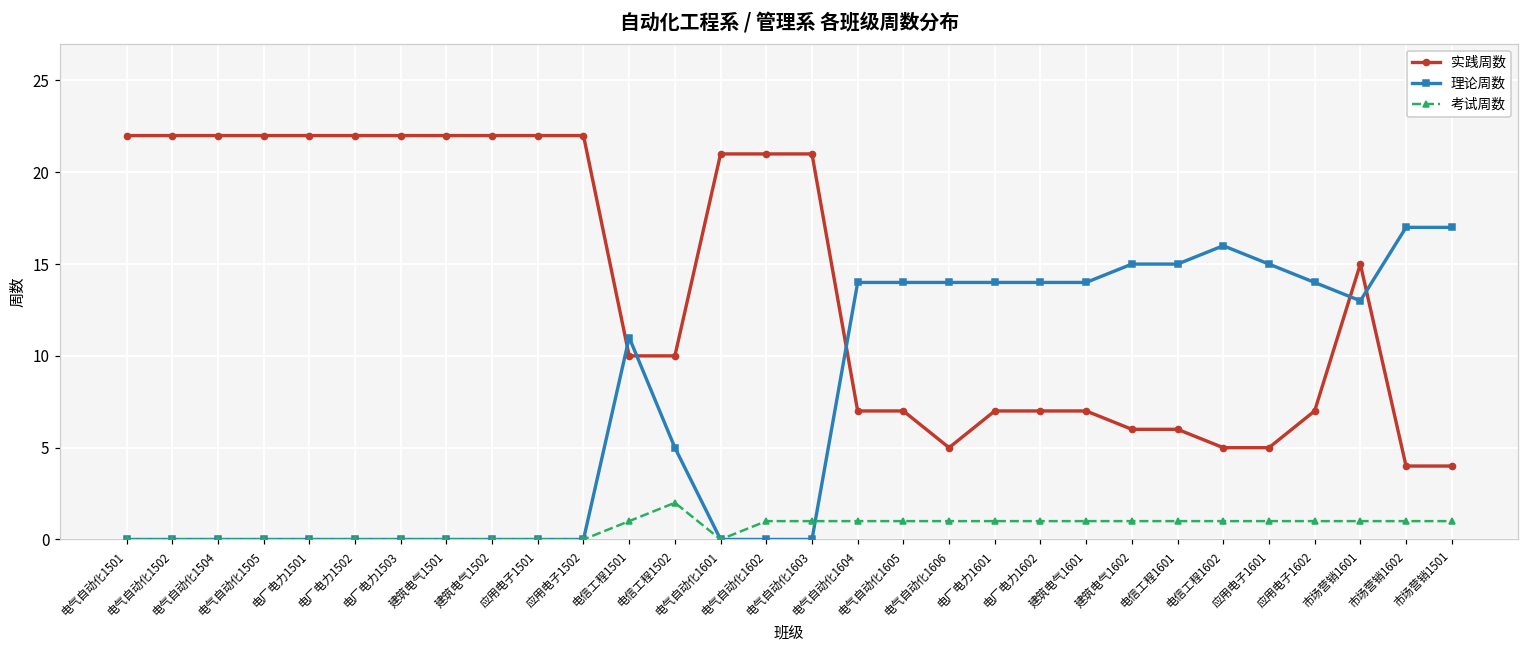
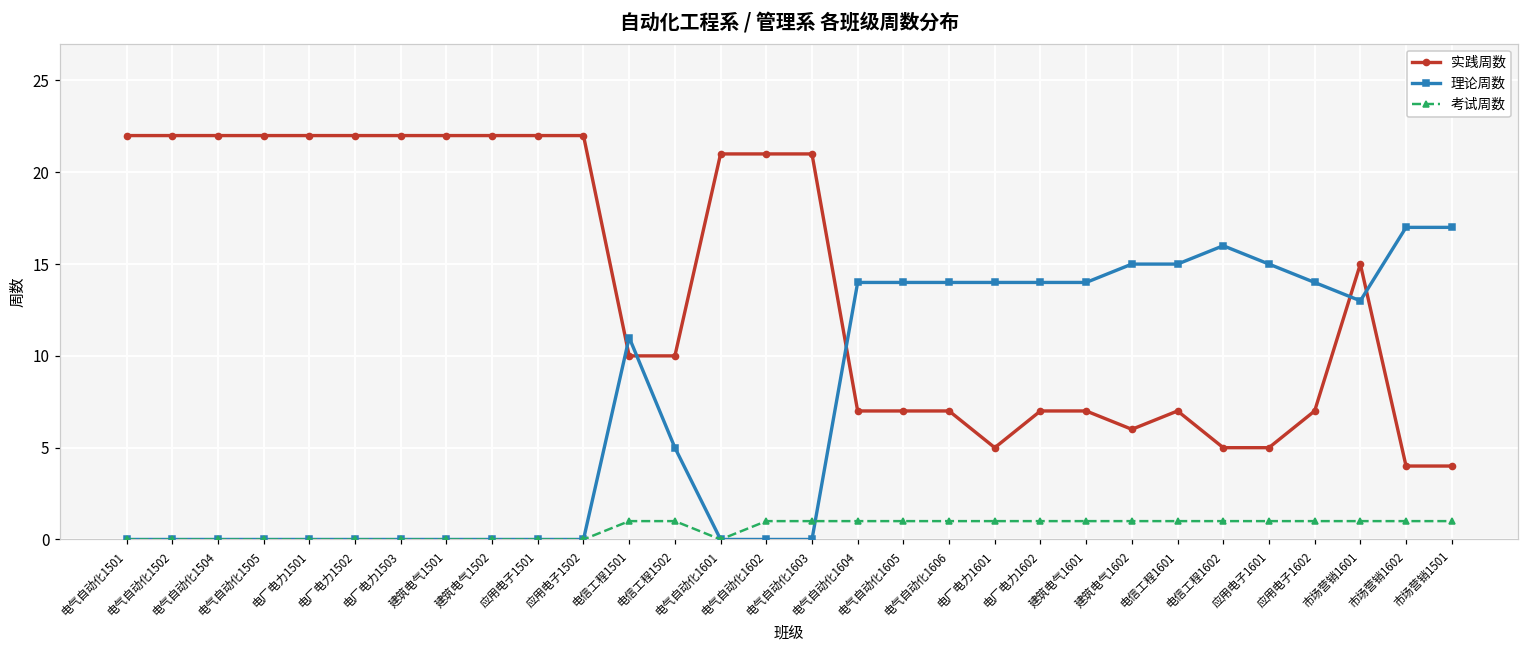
  {
    "实践周数": {
      "电气自动化1501": 22,
      "电气自动化1502": 22,
      "电气自动化1504": 22,
      "电气自动化1505": 22,
      "电厂电力1501": 22,
      "电厂电力1502": 22,
      "电厂电力1503": 22,
      "建筑电气1501": 22,
      "建筑电气1502": 22,
      "应用电子1501": 22,
      "应用电子1502": 22,
      "电信工程1501": 10,
      "电信工程1502": 10,
      "电气自动化1601": 21,
      "电气自动化1602": 21,
      "电气自动化1603": 21,
      "电气自动化1604": 7,
      "电气自动化1605": 7,
-     "电气自动化1606": 5,
-     "电厂电力1601": 7,
+     "电气自动化1606": 7,
+     "电厂电力1601": 5,
      "电厂电力1602": 7,
      "建筑电气1601": 7,
      "建筑电气1602": 6,
-     "电信工程1601": 6,
+     "电信工程1601": 7,
      "电信工程1602": 5,
      "应用电子1601": 5,
      "应用电子1602": 7,
      "市场营销1601": 15,
      "市场营销1602": 4,
      "市场营销1501": 4
    },
    "理论周数": {
      "电信工程1501": 11,
      "电信工程1502": 5,
      "电气自动化1602": 0,
      "电气自动化1603": 0,
      "电气自动化1604": 14,
      "电气自动化1605": 14,
      "电气自动化1606": 14,
      "电厂电力1601": 14,
      "电厂电力1602": 14,
      "建筑电气1601": 14,
      "建筑电气1602": 15,
      "电信工程1601": 15,
      "电信工程1602": 16,
      "应用电子1601": 15,
      "应用电子1602": 14,
      "市场营销1601": 13,
      "市场营销1602": 17,
      "市场营销1501": 17
    },
    "考试周数": {
      "电信工程1501": 1,
-     "电信工程1502": 2,
+     "电信工程1502": 1,
      "电气自动化1602": 1,
      "电气自动化1603": 1,
      "电气自动化1604": 1,
      "电气自动化1605": 1,
      "电气自动化1606": 1,
      "电厂电力1601": 1,
      "电厂电力1602": 1,
      "建筑电气1601": 1,
      "建筑电气1602": 1,
      "电信工程1601": 1,
      "电信工程1602": 1,
      "应用电子1601": 1,
      "应用电子1602": 1,
      "市场营销1601": 1,
      "市场营销1602": 1,
      "市场营销1501": 1
    }
  }
